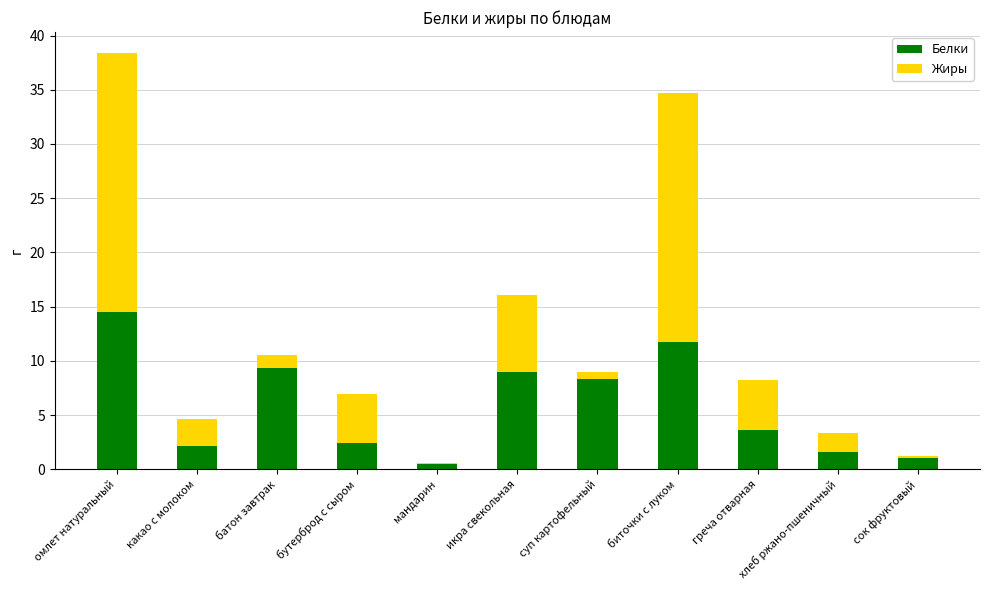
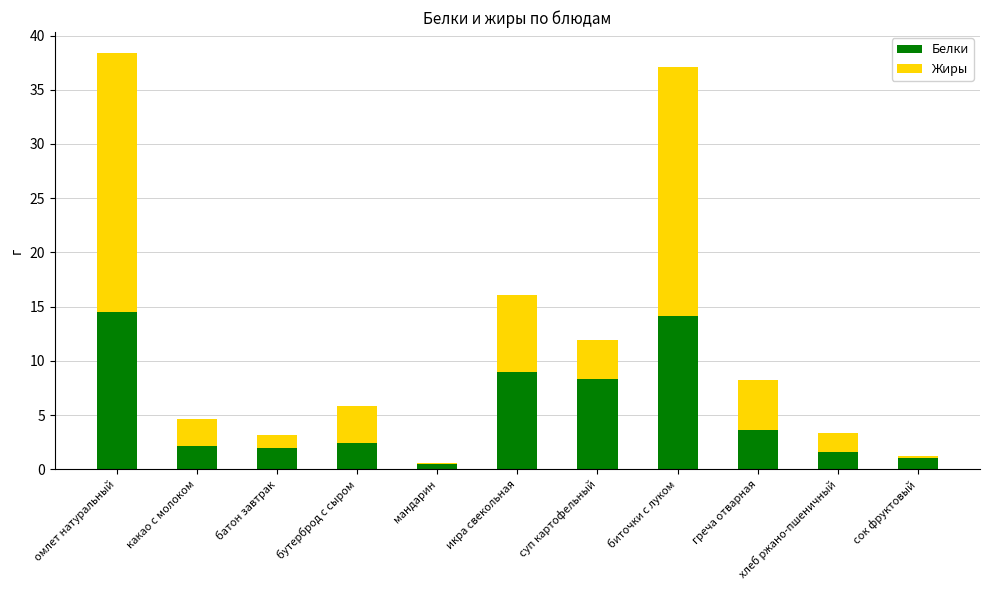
  {
    "Белки": {
      "омлет натуральный": 14.5,
      "какао с молоком": 2.1,
-     "батон завтрак": 9.3,
+     "батон завтрак": 2.0,
      "бутерброд с сыром": 2.4,
      "мандарин": 0.5,
      "икра свекольная": 9.0,
      "суп картофельный": 8.3,
-     "биточки с луком": 11.7,
+     "биточки с луком": 14.1,
      "греча отварная": 3.6,
      "хлеб ржано-пшеничный": 1.6,
      "сок фруктовый": 1.0
    },
    "Жиры": {
      "омлет натуральный": 23.9,
      "какао с молоком": 2.5,
      "батон завтрак": 1.2,
-     "бутерброд с сыром": 4.5,
+     "бутерброд с сыром": 3.4,
      "икра свекольная": 7.1,
-     "суп картофельный": 0.7,
+     "суп картофельный": 3.6,
      "биточки с луком": 23.0,
      "греча отварная": 4.6,
      "хлеб ржано-пшеничный": 1.7
    }
  }
